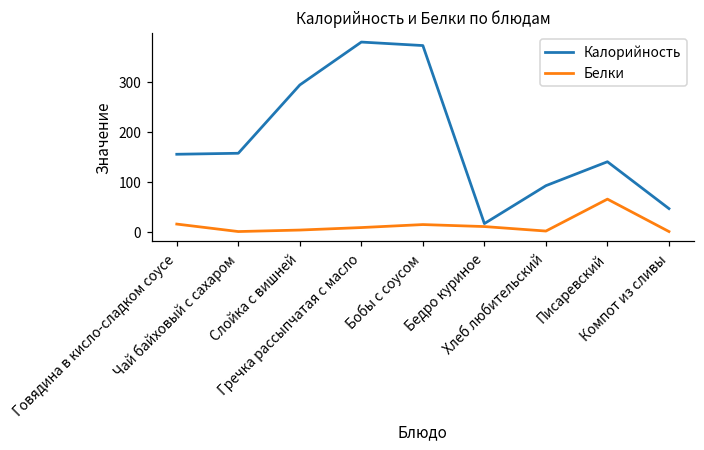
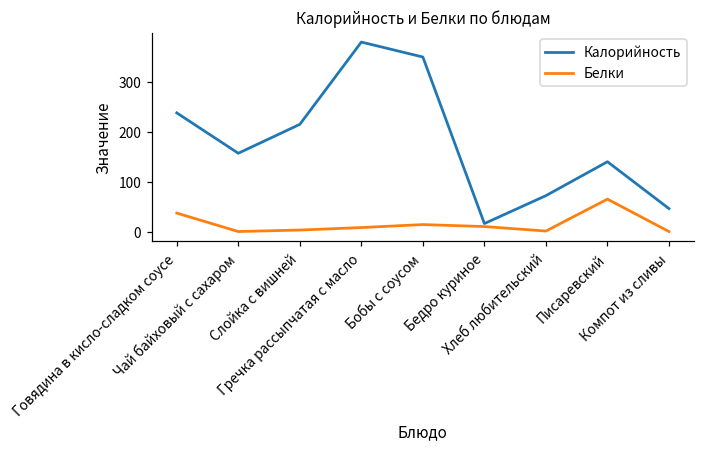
  {
    "Калорийность": {
-     "Говядина в кисло-сладком соусе": 160,
+     "Говядина в кисло-сладком соусе": 240,
      "Чай байховый с сахаром": 160,
-     "Слойка с вишней": 290,
+     "Слойка с вишней": 220,
      "Гречка рассыпчатая с масло": 380,
-     "Бобы с соусом": 370,
+     "Бобы с соусом": 350,
      "Бедро куриное": 20,
-     "Хлеб любительский": 90,
+     "Хлеб любительский": 70,
      "Писаревский": 140,
      "Компот из сливы": 50
    },
    "Белки": {
-     "Говядина в кисло-сладком соусе": 20,
+     "Говядина в кисло-сладком соусе": 40,
      "Чай байховый с сахаром": 0,
      "Слойка с вишней": 0,
      "Гречка рассыпчатая с масло": 10,
      "Бобы с соусом": 10,
      "Бедро куриное": 10,
      "Хлеб любительский": 0,
      "Писаревский": 70,
      "Компот из сливы": 0
    }
  }
